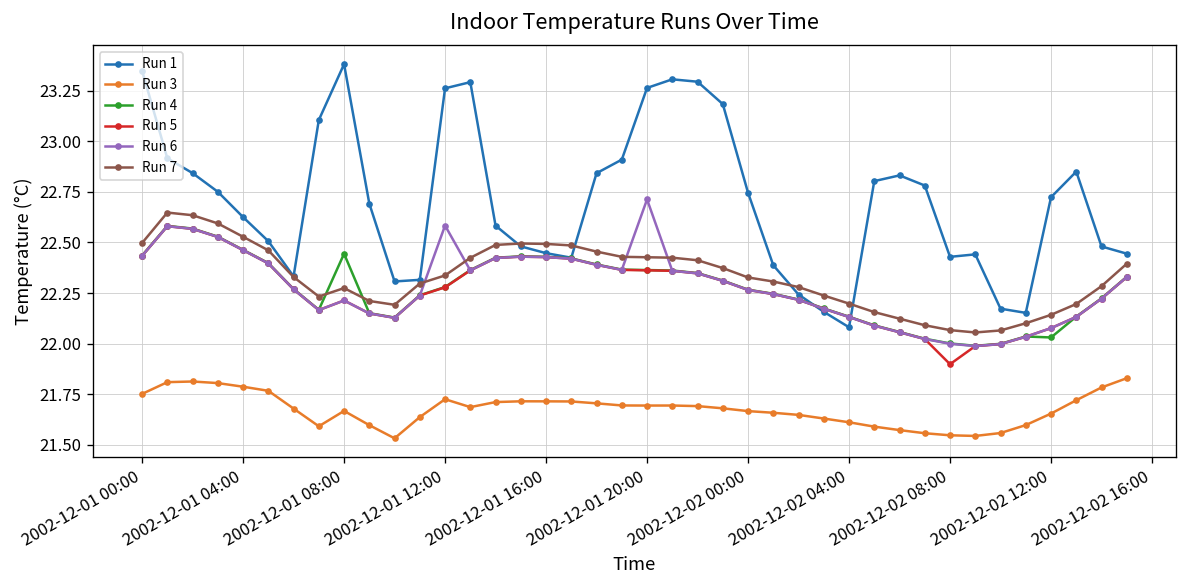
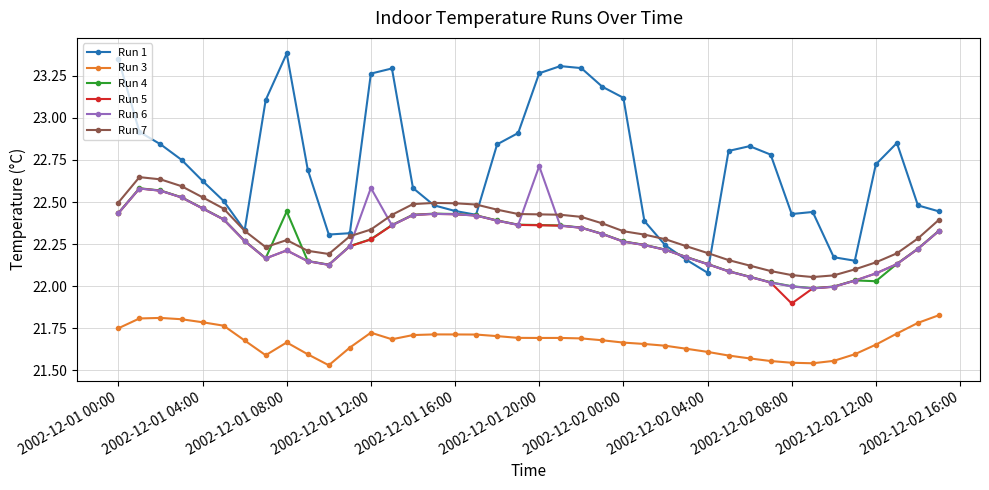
  {
    "Run 1": {
      "2002-12-01 04:00": 22.63,
      "2002-12-01 08:00": 23.38,
      "2002-12-01 12:00": 23.26,
      "2002-12-01 16:00": 22.45,
      "2002-12-01 20:00": 23.26,
-     "2002-12-02 00:00": 22.75,
+     "2002-12-02 00:00": 23.12,
      "2002-12-02 04:00": 22.08,
      "2002-12-02 08:00": 22.43,
      "2002-12-02 12:00": 22.72
    },
    "Run 3": {
      "2002-12-01 00:00": 21.75,
      "2002-12-01 04:00": 21.79,
      "2002-12-01 08:00": 21.67,
      "2002-12-01 12:00": 21.72,
      "2002-12-01 16:00": 21.71,
      "2002-12-01 20:00": 21.69,
      "2002-12-02 00:00": 21.67,
      "2002-12-02 04:00": 21.61,
      "2002-12-02 08:00": 21.55,
      "2002-12-02 12:00": 21.65
    },
    "Run 4": {
      "2002-12-01 08:00": 22.44,
      "2002-12-02 12:00": 22.03
    },
    "Run 5": {
      "2002-12-02 08:00": 21.90
    },
    "Run 6": {
      "2002-12-01 12:00": 22.58,
      "2002-12-01 20:00": 22.71
    },
    "Run 7": {
      "2002-12-01 00:00": 22.50,
      "2002-12-01 04:00": 22.53,
      "2002-12-01 08:00": 22.27,
      "2002-12-01 12:00": 22.34,
      "2002-12-01 16:00": 22.49,
      "2002-12-01 20:00": 22.43,
      "2002-12-02 00:00": 22.33,
      "2002-12-02 04:00": 22.20,
      "2002-12-02 08:00": 22.07,
      "2002-12-02 12:00": 22.14
    }
  }
